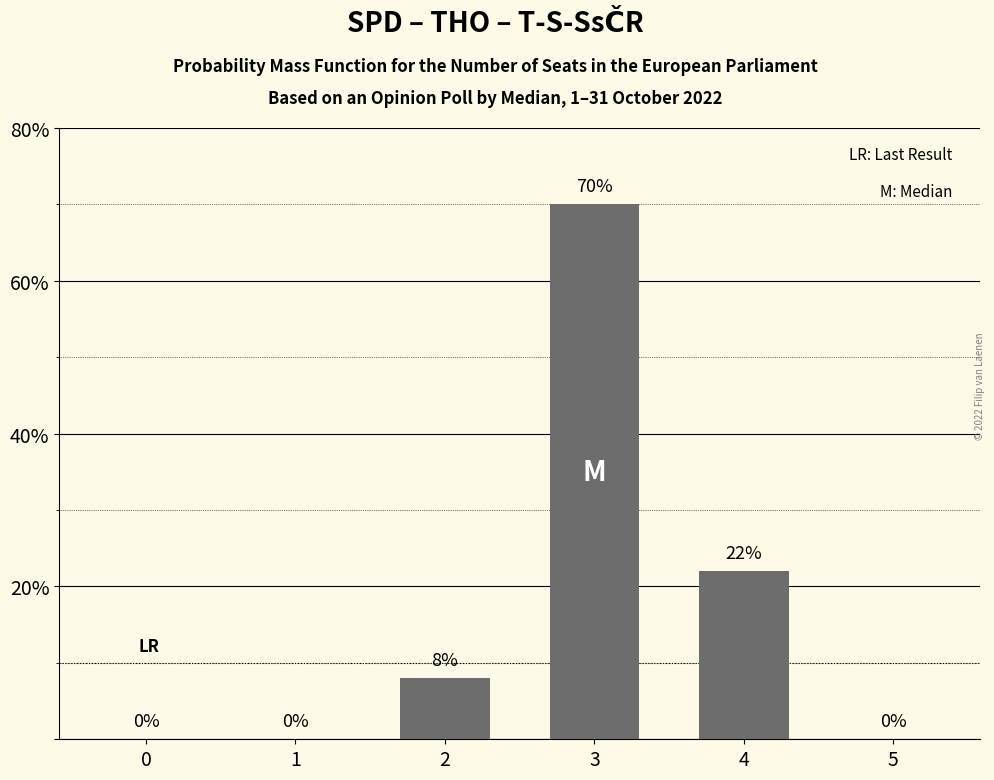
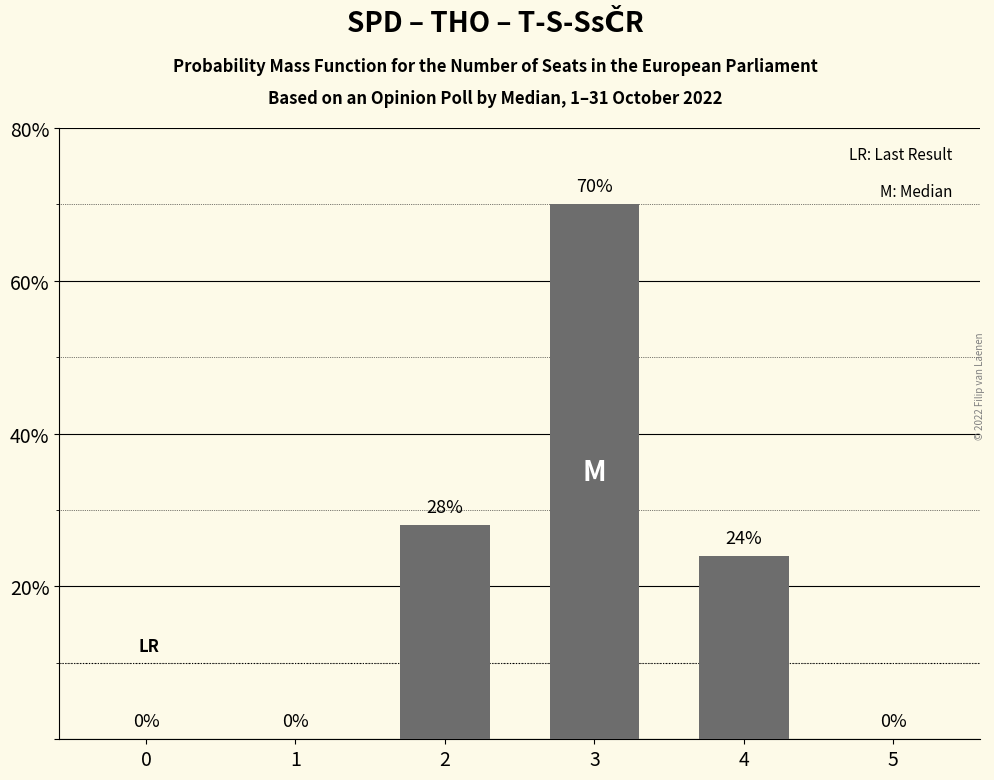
  {
    "0": "0%",
    "1": "0%",
-   "2": "8%",
+   "2": "28%",
    "3": "70%",
-   "4": "22%",
+   "4": "24%",
    "5": "0%"
  }
